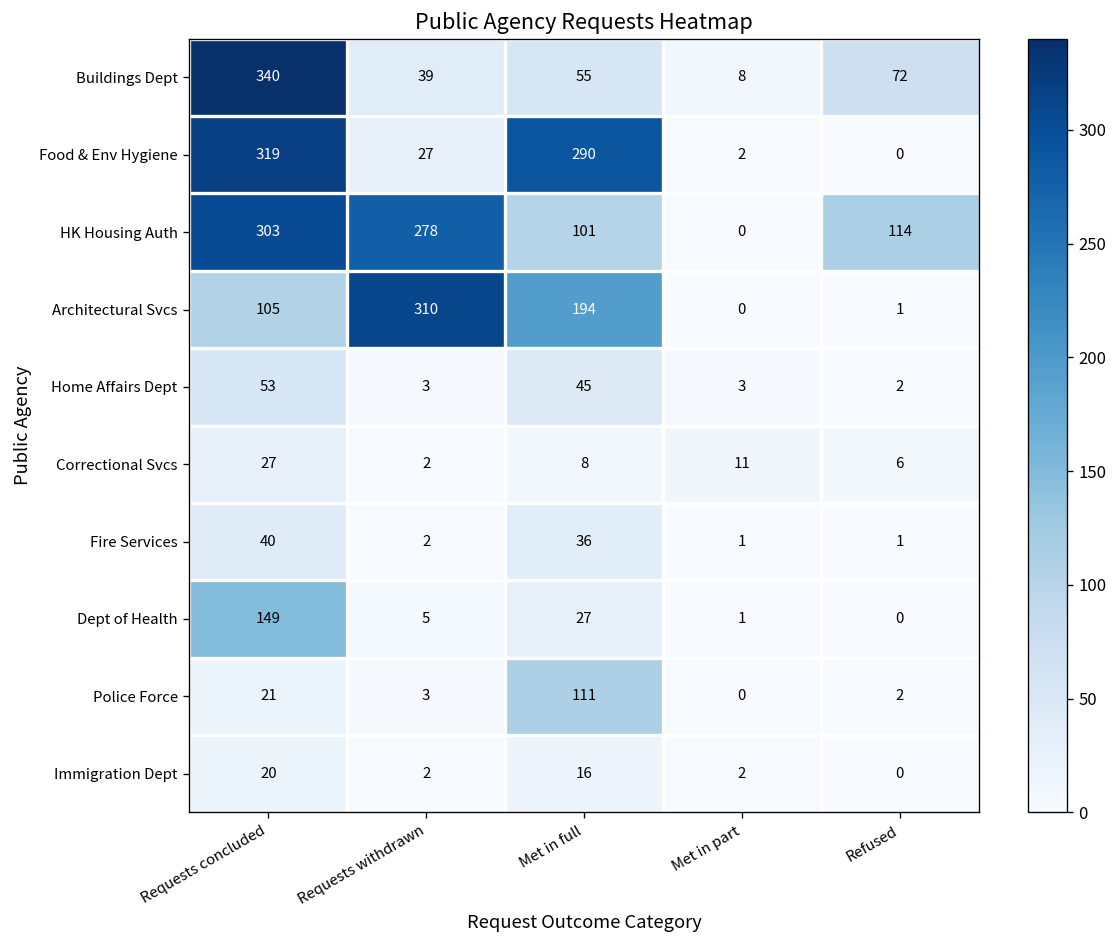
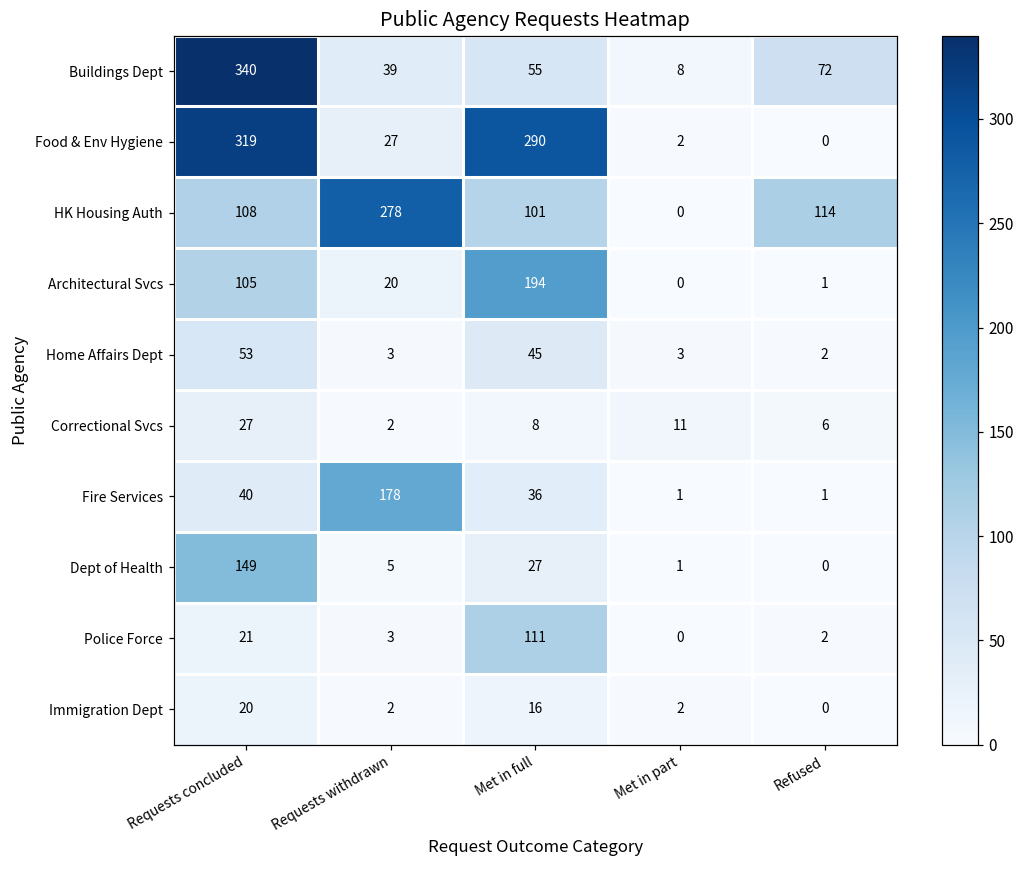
  {
    "Buildings Dept": {
      "Requests concluded": 340,
      "Requests withdrawn": 39,
      "Met in full": 55,
      "Met in part": 8,
      "Refused": 72
    },
    "Food & Env Hygiene": {
      "Requests concluded": 319,
      "Requests withdrawn": 27,
      "Met in full": 290,
      "Met in part": 2,
      "Refused": 0
    },
    "HK Housing Auth": {
-     "Requests concluded": 303,
+     "Requests concluded": 108,
      "Requests withdrawn": 278,
      "Met in full": 101,
      "Met in part": 0,
      "Refused": 114
    },
    "Architectural Svcs": {
      "Requests concluded": 105,
-     "Requests withdrawn": 310,
+     "Requests withdrawn": 20,
      "Met in full": 194,
      "Met in part": 0,
      "Refused": 1
    },
    "Home Affairs Dept": {
      "Requests concluded": 53,
      "Requests withdrawn": 3,
      "Met in full": 45,
      "Met in part": 3,
      "Refused": 2
    },
    "Correctional Svcs": {
      "Requests concluded": 27,
      "Requests withdrawn": 2,
      "Met in full": 8,
      "Met in part": 11,
      "Refused": 6
    },
    "Fire Services": {
      "Requests concluded": 40,
-     "Requests withdrawn": 2,
+     "Requests withdrawn": 178,
      "Met in full": 36,
      "Met in part": 1,
      "Refused": 1
    },
    "Dept of Health": {
      "Requests concluded": 149,
      "Requests withdrawn": 5,
      "Met in full": 27,
      "Met in part": 1,
      "Refused": 0
    },
    "Police Force": {
      "Requests concluded": 21,
      "Requests withdrawn": 3,
      "Met in full": 111,
      "Met in part": 0,
      "Refused": 2
    },
    "Immigration Dept": {
      "Requests concluded": 20,
      "Requests withdrawn": 2,
      "Met in full": 16,
      "Met in part": 2,
      "Refused": 0
    }
  }
